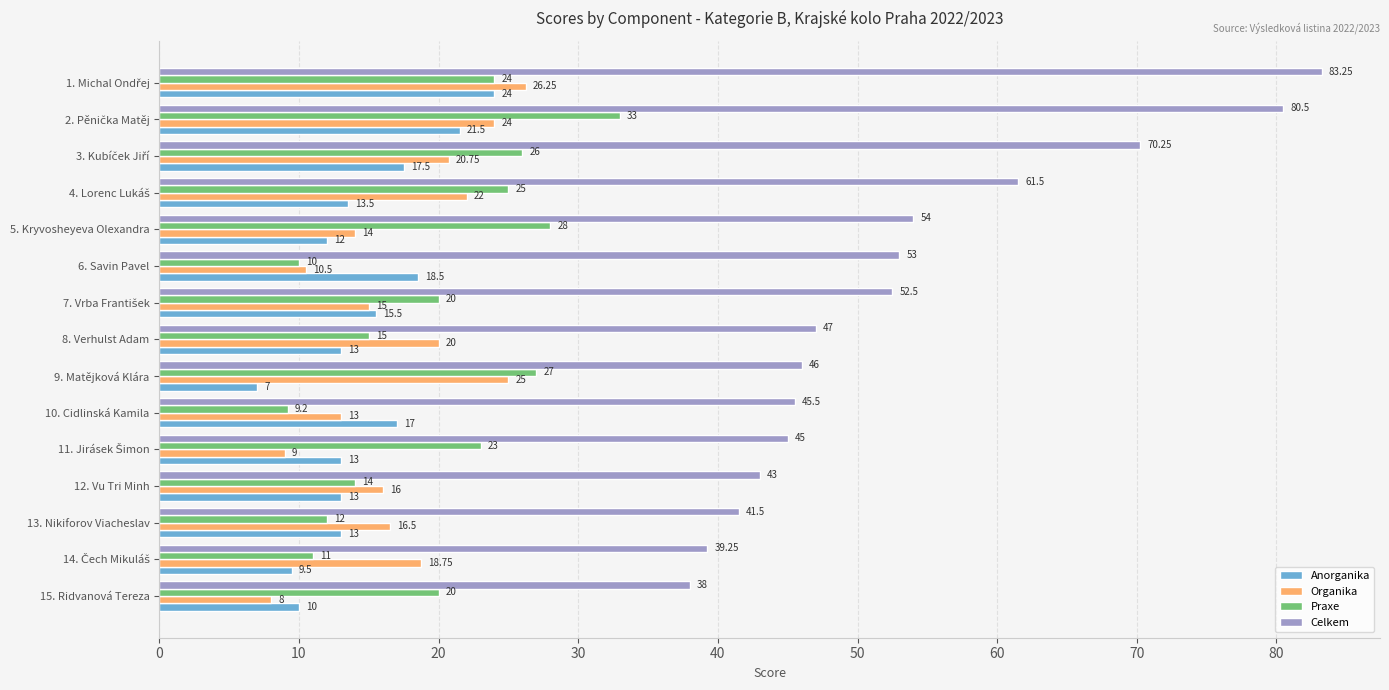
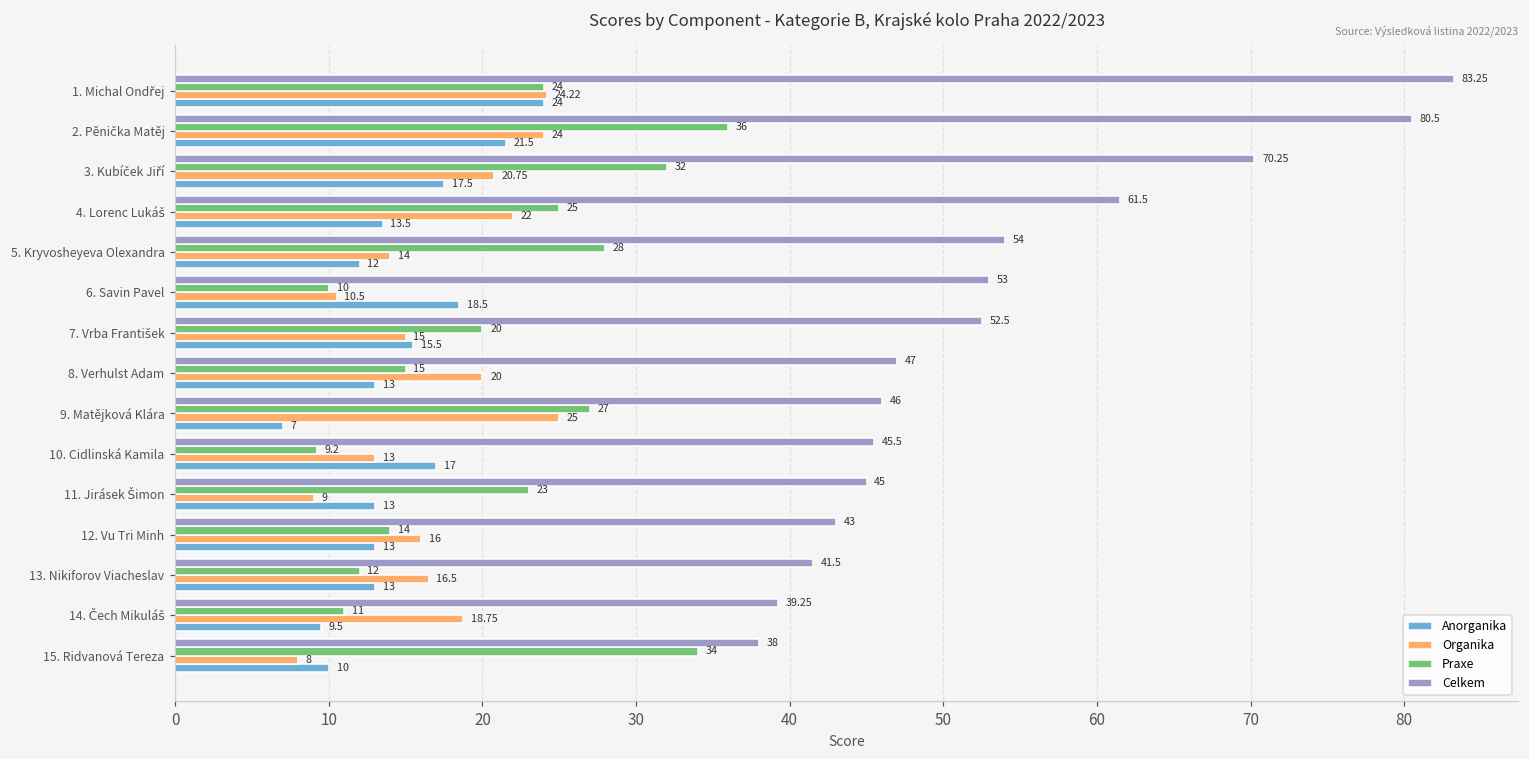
  {
    "Organika": {
-     "1. Michal Ondřej": 26.25,
+     "1. Michal Ondřej": 24.22,
      "2. Pěnička Matěj": 24,
      "3. Kubíček Jiří": 20.75,
      "4. Lorenc Lukáš": 22,
      "5. Kryvosheyeva Olexandra": 14,
      "6. Savin Pavel": 10,
      "8. Verhulst Adam": 20,
      "9. Matějková Klára": 25,
      "10. Cidlinská Kamila": 13,
      "11. Jirásek Šimon": 9,
      "12. Vu Tri Minh": 16,
      "13. Nikiforov Viacheslav": 16.5,
      "14. Čech Mikuláš": 18.75,
      "15. Ridvanová Tereza": 8
    },
    "Praxe": {
      "1. Michal Ondřej": 24,
-     "2. Pěnička Matěj": 33,
-     "3. Kubíček Jiří": 26,
+     "2. Pěnička Matěj": 36,
+     "3. Kubíček Jiří": 32,
      "4. Lorenc Lukáš": 25,
      "5. Kryvosheyeva Olexandra": 28,
      "7. Vrba František": 20,
      "8. Verhulst Adam": 15,
      "9. Matějková Klára": 27,
      "10. Cidlinská Kamila": 9.2,
      "11. Jirásek Šimon": 23,
      "12. Vu Tri Minh": 14,
      "13. Nikiforov Viacheslav": 12,
      "14. Čech Mikuláš": 11,
-     "15. Ridvanová Tereza": 20
+     "15. Ridvanová Tereza": 34
    }
  }
